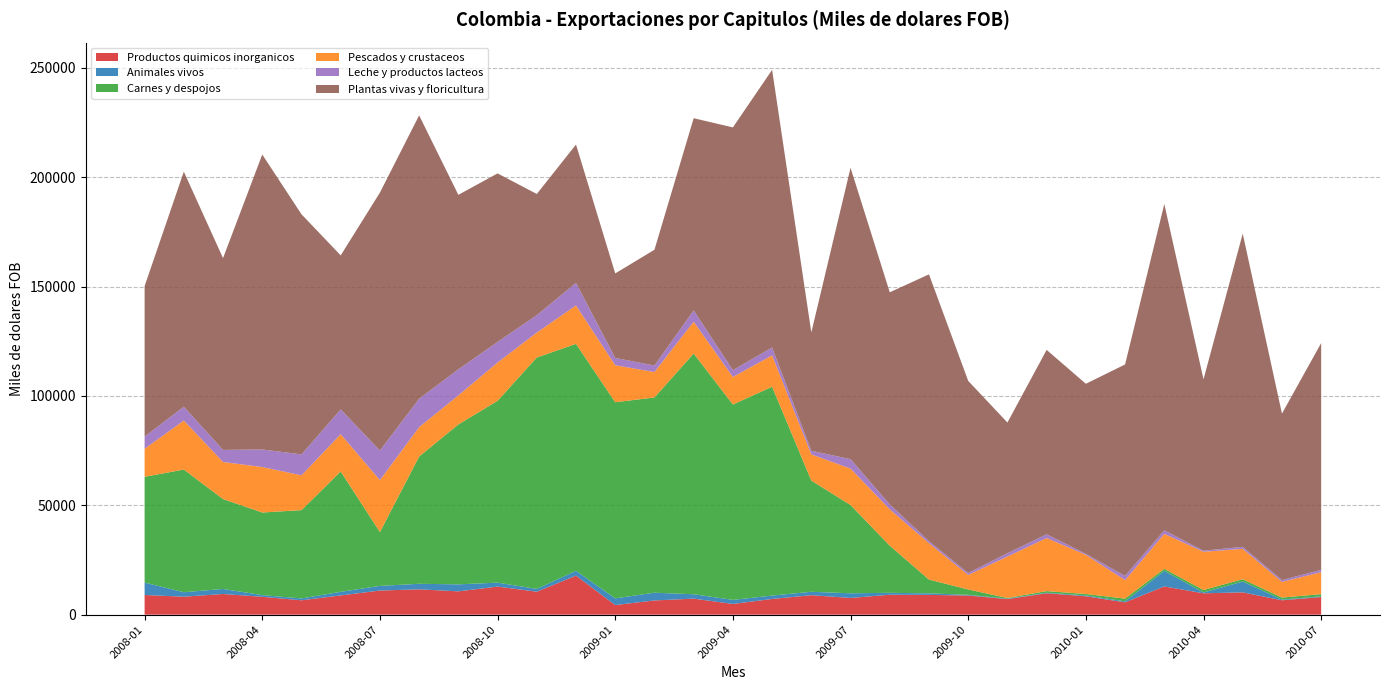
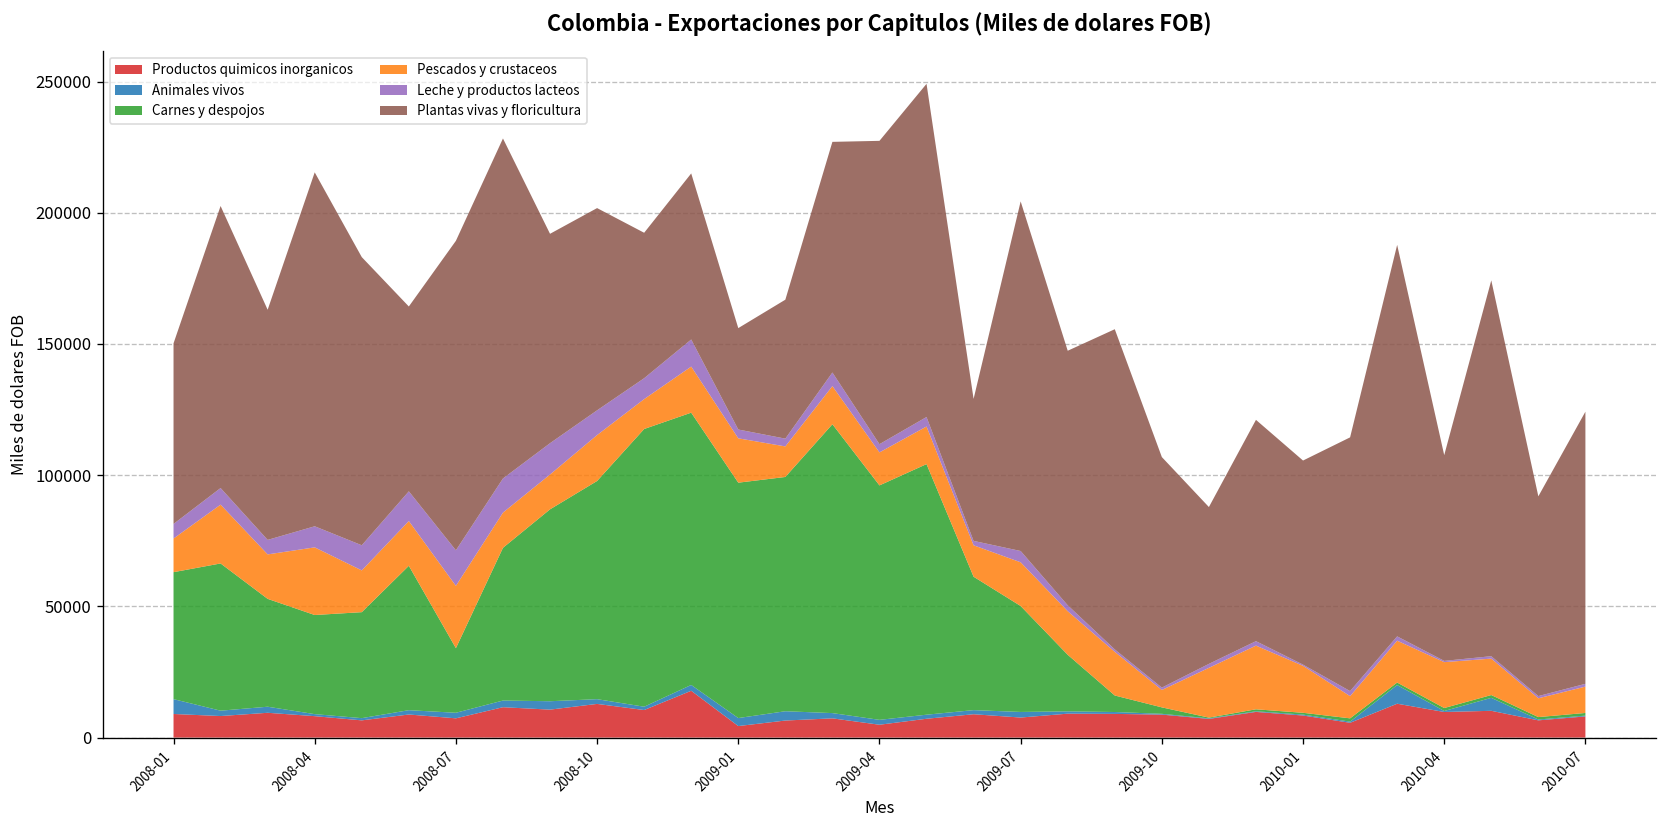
  {
    "Productos quimicos inorganicos": {
      "2008-01": 9000,
-     "2008-07": 11000,
+     "2008-07": 7000,
      "2008-10": 13000,
      "2009-01": 4000,
      "2009-04": 5000,
      "2009-07": 8000
    },
    "Animales vivos": {
      "2008-01": 6000,
      "2008-07": 2000,
      "2008-10": 2000,
      "2009-01": 3000,
      "2009-04": 2000,
      "2009-07": 2000
    },
    "Carnes y despojos": {
      "2008-01": 48000,
      "2008-04": 38000,
      "2008-07": 25000,
      "2008-10": 83000,
      "2009-01": 90000,
      "2009-04": 89000,
      "2009-07": 40000,
      "2009-10": 2000
    },
    "Pescados y crustaceos": {
      "2008-01": 13000,
-     "2008-04": 21000,
+     "2008-04": 26000,
      "2008-07": 24000,
      "2008-10": 17000,
      "2009-01": 17000,
      "2009-04": 13000,
      "2009-07": 17000
    },
    "Leche y productos lacteos": {
      "2008-01": 6000,
      "2008-04": 8000,
      "2008-07": 14000,
      "2008-10": 9000,
      "2009-01": 3000,
      "2009-04": 3000,
      "2009-07": 4000
    },
    "Plantas vivas y floricultura": {
      "2008-01": 69000,
      "2008-04": 135000,
      "2008-07": 118000,
      "2008-10": 77000,
      "2009-01": 39000,
-     "2009-04": 111000,
+     "2009-04": 116000,
      "2009-07": 133000,
      "2009-10": 88000,
      "2010-01": 78000,
      "2010-04": 78000,
      "2010-07": 104000
    }
  }
